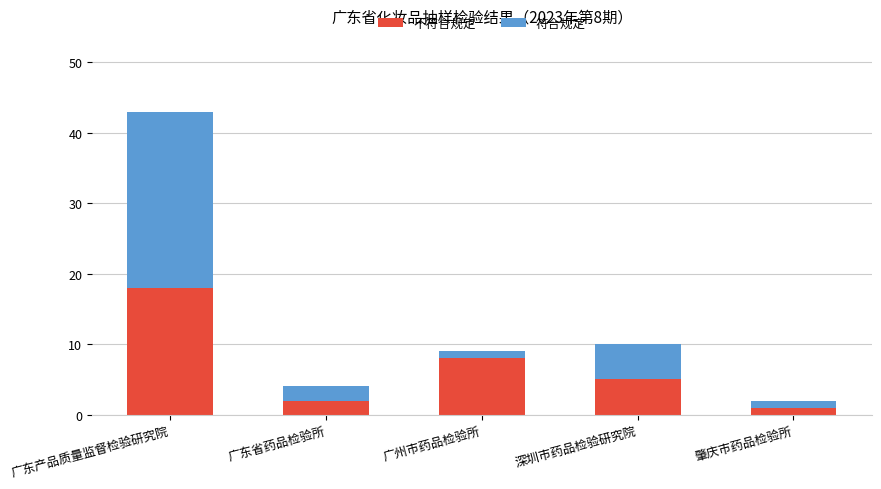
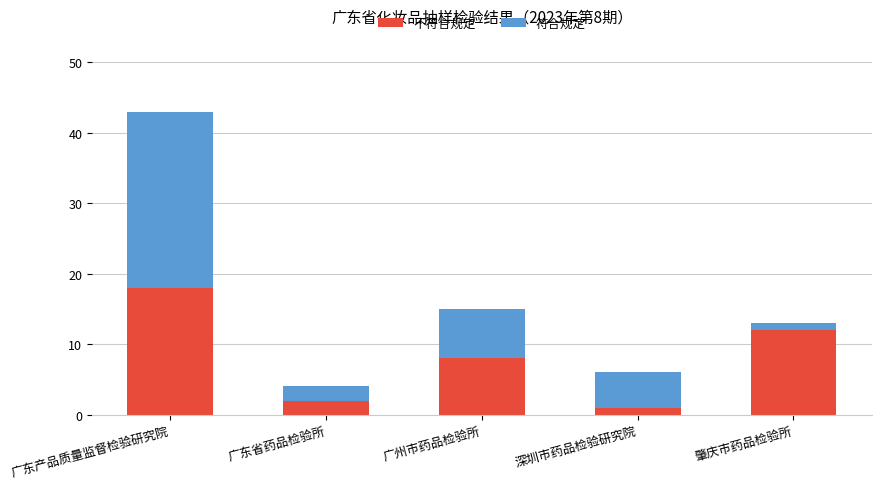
  {
    "不符合规定": {
      "广东产品质量监督检验研究院": 18,
      "广东省药品检验所": 2,
      "广州市药品检验所": 8,
-     "深圳市药品检验研究院": 5,
-     "肇庆市药品检验所": 1
+     "深圳市药品检验研究院": 1,
+     "肇庆市药品检验所": 12
    },
    "符合规定": {
      "广东产品质量监督检验研究院": 25,
      "广东省药品检验所": 2,
-     "广州市药品检验所": 1,
+     "广州市药品检验所": 7,
      "深圳市药品检验研究院": 5,
      "肇庆市药品检验所": 1
    }
  }
